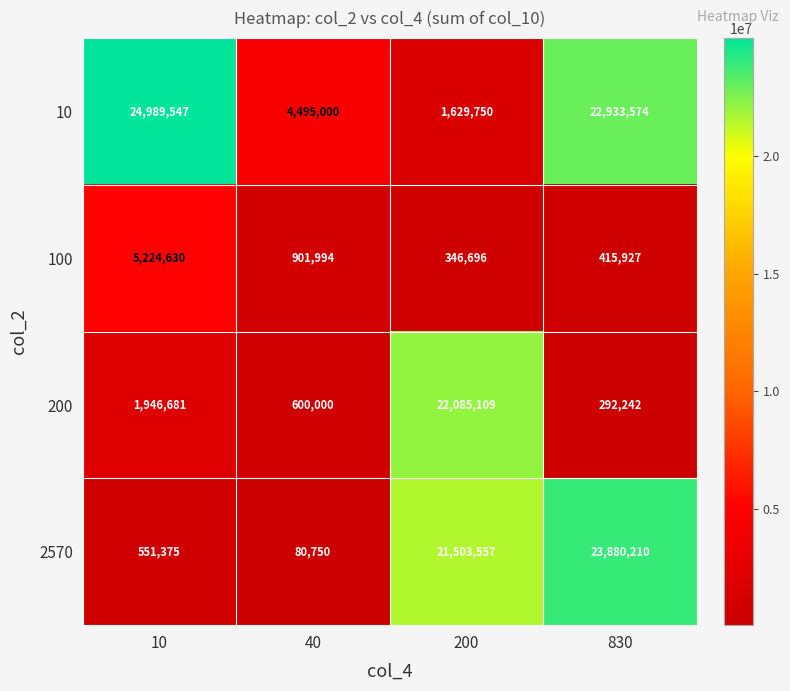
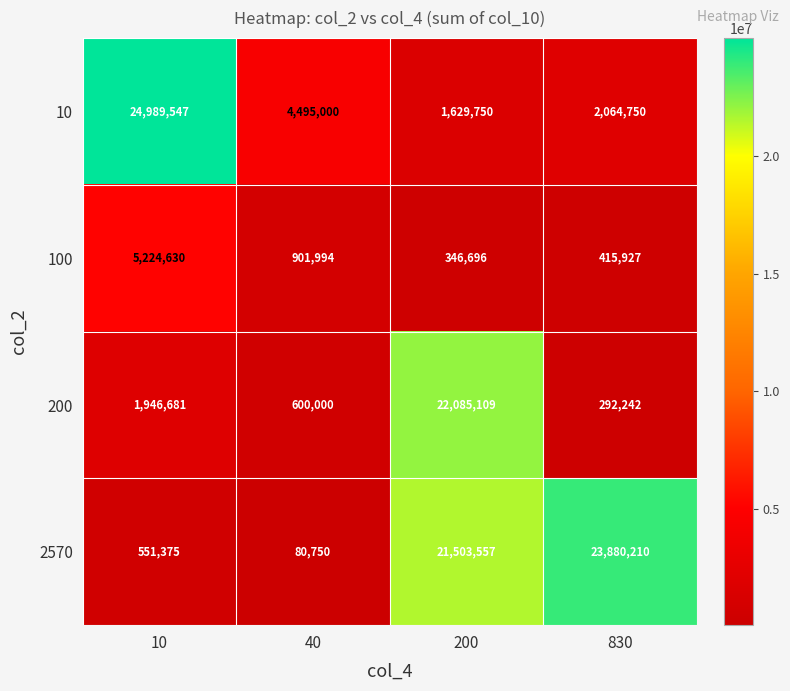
  {
    "10": {
      "10": "24,989,547",
      "40": "4,495,000",
      "200": "1,629,750",
-     "830": "22,933,574"
+     "830": "2,064,750"
    },
    "100": {
      "10": "5,224,630",
      "40": "901,994",
      "200": "346,696",
      "830": "415,927"
    },
    "200": {
      "10": "1,946,681",
      "40": "600,000",
      "200": "22,085,109",
      "830": "292,242"
    },
    "2570": {
      "10": "551,375",
      "40": "80,750",
      "200": "21,503,557",
      "830": "23,880,210"
    }
  }
